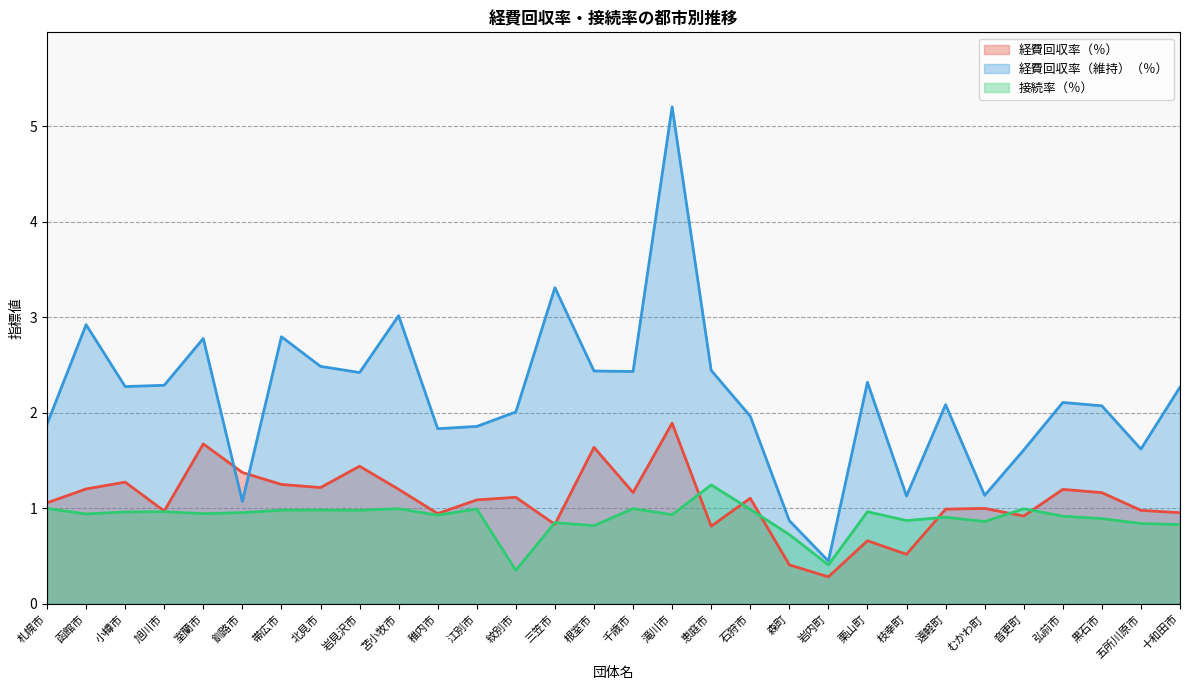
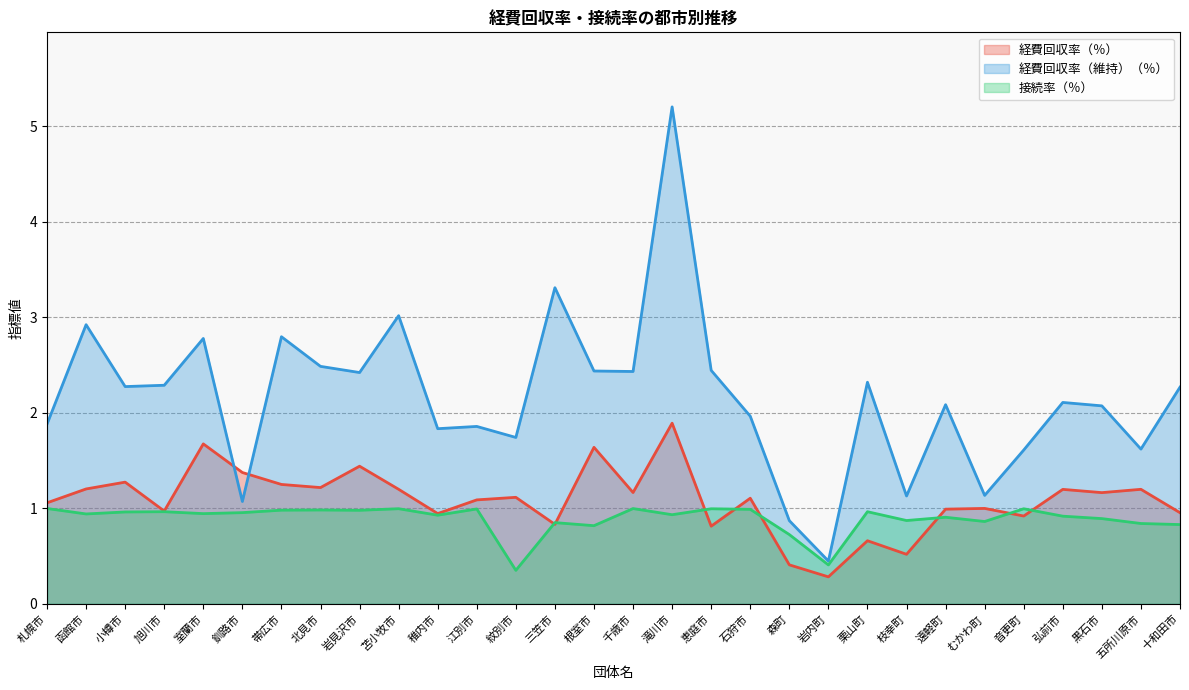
  {
    "経費回収率（％）": {
      "札幌市": 1.1,
      "函館市": 1.2,
      "小樽市": 1.3,
      "室蘭市": 1.7,
      "釧路市": 1.4,
      "帯広市": 1.3,
      "北見市": 1.2,
      "岩見沢市": 1.4,
      "苫小牧市": 1.2,
      "江別市": 1.1,
      "紋別市": 1.1,
      "根室市": 1.6,
      "千歳市": 1.2,
      "滝川市": 1.9,
      "恵庭市": 0.8,
      "石狩市": 1.1,
      "森町": 0.4,
      "岩内町": 0.3,
      "栗山町": 0.7,
      "枝幸町": 0.5,
      "遠軽町": 1.0,
      "むかわ町": 1.0,
      "音更町": 0.9,
      "弘前市": 1.2,
      "黒石市": 1.2,
-     "五所川原市": 1.0,
+     "五所川原市": 1.2,
      "十和田市": 1.0
    },
    "経費回収率（維持）（％）": {
      "札幌市": 1.9,
      "函館市": 2.9,
      "小樽市": 2.3,
      "旭川市": 2.3,
      "室蘭市": 2.8,
      "釧路市": 1.1,
      "帯広市": 2.8,
      "北見市": 2.5,
      "岩見沢市": 2.4,
      "苫小牧市": 3.0,
      "稚内市": 1.8,
      "江別市": 1.9,
-     "紋別市": 2.0,
+     "紋別市": 1.7,
      "三笠市": 3.3,
      "根室市": 2.4,
      "千歳市": 2.4,
      "滝川市": 5.2,
      "恵庭市": 2.4,
      "石狩市": 2.0,
      "森町": 0.9,
      "岩内町": 0.4,
      "栗山町": 2.3,
      "枝幸町": 1.1,
      "遠軽町": 2.1,
      "むかわ町": 1.1,
      "音更町": 1.6,
      "弘前市": 2.1,
      "黒石市": 2.1,
      "五所川原市": 1.6,
      "十和田市": 2.3
    },
    "接続率（％）": {
      "札幌市": 1.0,
      "函館市": 0.9,
      "小樽市": 1.0,
      "室蘭市": 0.9,
      "釧路市": 1.0,
      "帯広市": 1.0,
      "北見市": 1.0,
      "岩見沢市": 1.0,
      "苫小牧市": 1.0,
      "江別市": 1.0,
      "紋別市": 0.4,
      "根室市": 0.8,
      "千歳市": 1.0,
      "滝川市": 0.9,
-     "恵庭市": 1.2,
+     "恵庭市": 1.0,
      "石狩市": 1.0,
      "森町": 0.7,
      "岩内町": 0.4,
      "栗山町": 1.0,
      "枝幸町": 0.9,
      "遠軽町": 0.9,
      "むかわ町": 0.9,
      "音更町": 1.0,
      "弘前市": 0.9,
      "黒石市": 0.9,
      "五所川原市": 0.8,
      "十和田市": 0.8
    }
  }
